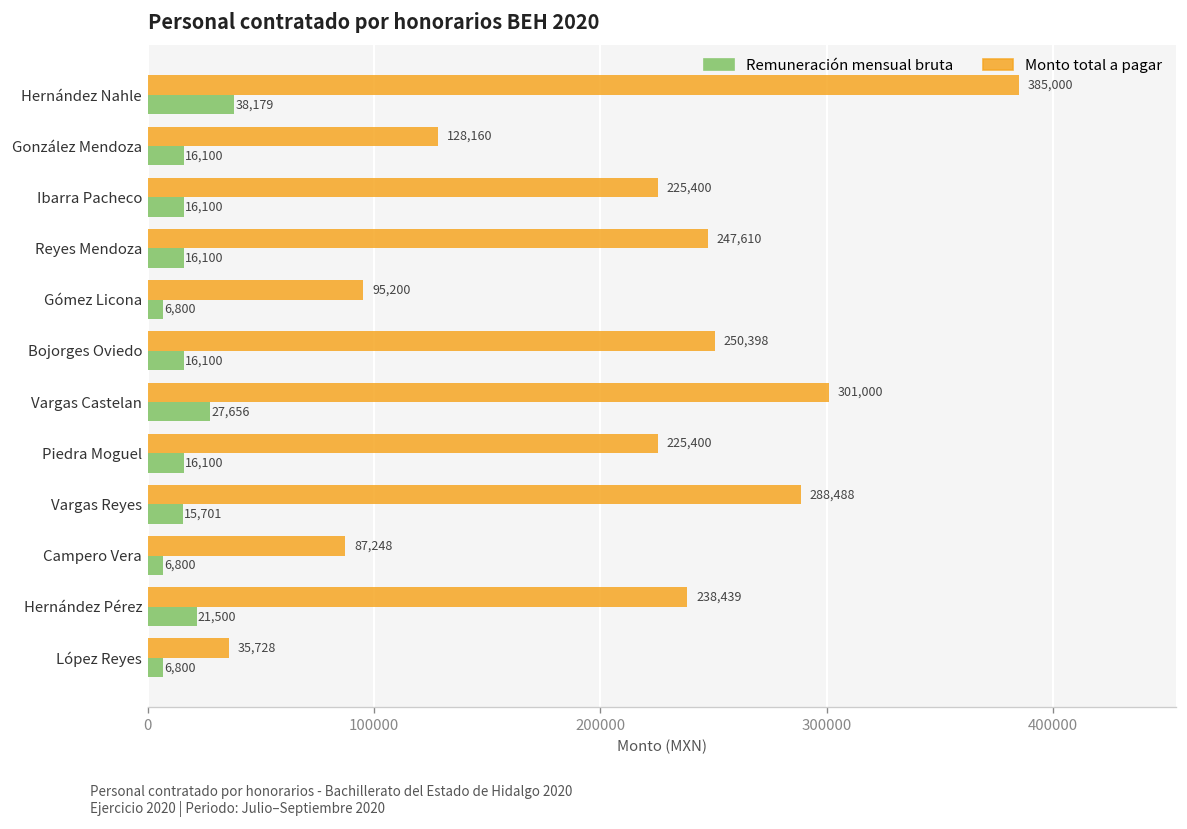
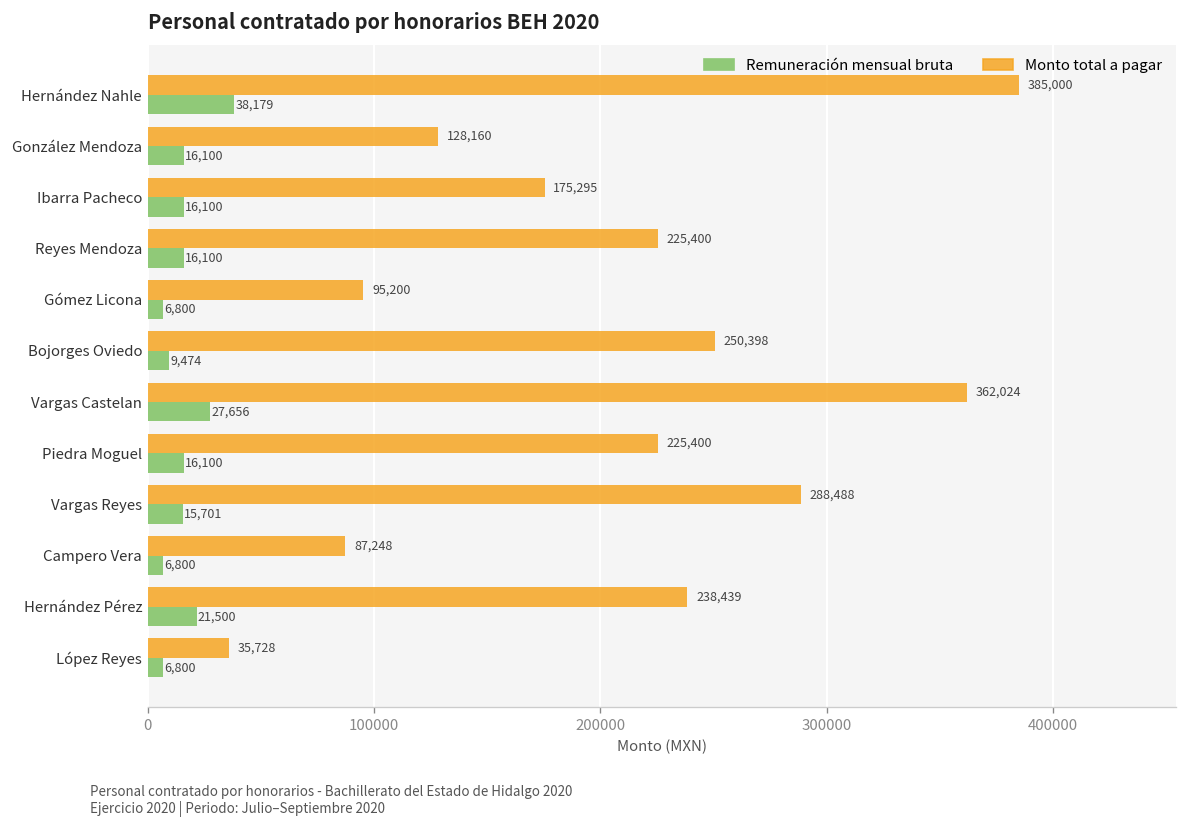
  {
    "Remuneración mensual bruta": {
      "Hernández Nahle": "38,179",
      "González Mendoza": "16,100",
      "Ibarra Pacheco": "16,100",
      "Reyes Mendoza": "16,100",
      "Gómez Licona": "6,800",
-     "Bojorges Oviedo": "16,100",
+     "Bojorges Oviedo": "9,474",
      "Vargas Castelan": "27,656",
      "Piedra Moguel": "16,100",
      "Vargas Reyes": "15,701",
      "Campero Vera": "6,800",
      "Hernández Pérez": "21,500",
      "López Reyes": "6,800"
    },
    "Monto total a pagar": {
      "Hernández Nahle": "385,000",
      "González Mendoza": "128,160",
-     "Ibarra Pacheco": "225,400",
-     "Reyes Mendoza": "247,610",
+     "Ibarra Pacheco": "175,295",
+     "Reyes Mendoza": "225,400",
      "Gómez Licona": "95,200",
      "Bojorges Oviedo": "250,398",
-     "Vargas Castelan": "301,000",
+     "Vargas Castelan": "362,024",
      "Piedra Moguel": "225,400",
      "Vargas Reyes": "288,488",
      "Campero Vera": "87,248",
      "Hernández Pérez": "238,439",
      "López Reyes": "35,728"
    }
  }
